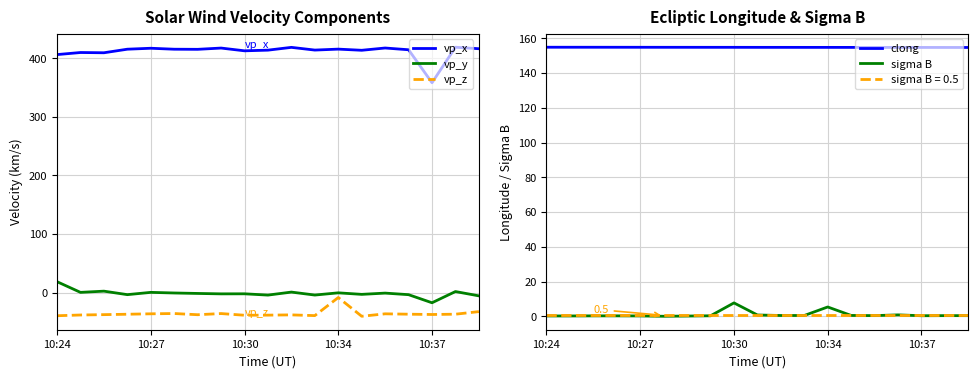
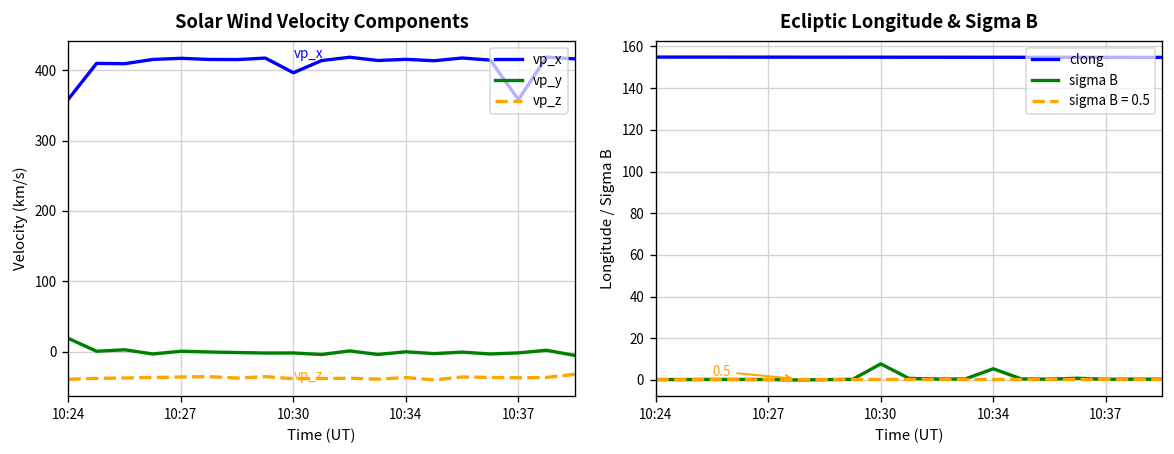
  {
    "Solar Wind Velocity Components": {
      "vp_x": {
-       "10:24": 410,
+       "10:24": 360,
        "10:27": 420,
-       "10:30": 410,
+       "10:30": 400,
        "10:34": 420
      },
      "vp_y": {
        "10:24": 20,
        "10:27": 0,
        "10:30": 0,
        "10:34": 0,
-       "10:37": -20
+       "10:37": 0
      },
      "vp_z": {
        "10:24": -40,
        "10:27": -40,
        "10:30": -40,
-       "10:34": -10,
+       "10:34": -40,
        "10:37": -40
      }
    },
    "Ecliptic Longitude & Sigma B": {
      "clong": {
        "10:24": 155,
        "10:27": 155,
        "10:30": 155,
        "10:34": 155
      },
      "sigma B": {
        "10:24": 0,
        "10:30": 8,
        "10:34": 5,
        "10:37": 0
      }
    }
  }
